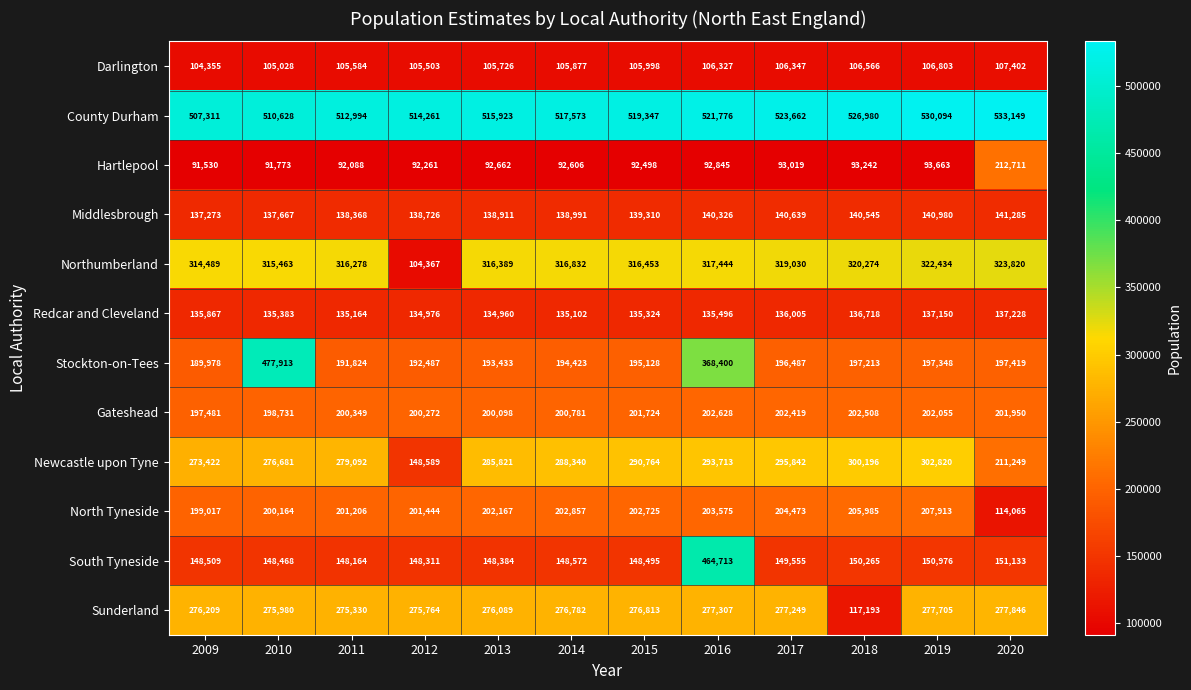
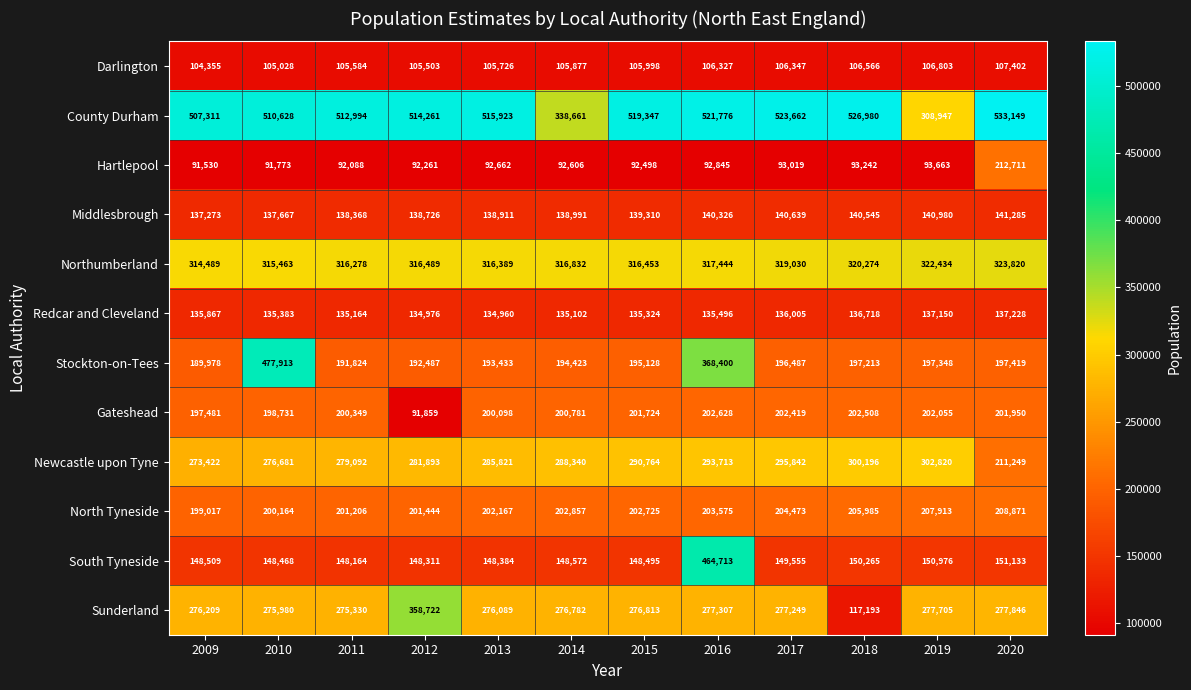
  {
    "Darlington": {
      "2009": "104,355",
      "2010": "105,028",
      "2011": "105,584",
      "2012": "105,503",
      "2013": "105,726",
      "2014": "105,877",
      "2015": "105,998",
      "2016": "106,327",
      "2017": "106,347",
      "2018": "106,566",
      "2019": "106,803",
      "2020": "107,402"
    },
    "County Durham": {
      "2009": "507,311",
      "2010": "510,628",
      "2011": "512,994",
      "2012": "514,261",
      "2013": "515,923",
-     "2014": "517,573",
+     "2014": "338,661",
      "2015": "519,347",
      "2016": "521,776",
      "2017": "523,662",
      "2018": "526,980",
-     "2019": "530,094",
+     "2019": "308,947",
      "2020": "533,149"
    },
    "Hartlepool": {
      "2009": "91,530",
      "2010": "91,773",
      "2011": "92,088",
      "2012": "92,261",
      "2013": "92,662",
      "2014": "92,606",
      "2015": "92,498",
      "2016": "92,845",
      "2017": "93,019",
      "2018": "93,242",
      "2019": "93,663",
      "2020": "212,711"
    },
    "Middlesbrough": {
      "2009": "137,273",
      "2010": "137,667",
      "2011": "138,368",
      "2012": "138,726",
      "2013": "138,911",
      "2014": "138,991",
      "2015": "139,310",
      "2016": "140,326",
      "2017": "140,639",
      "2018": "140,545",
      "2019": "140,980",
      "2020": "141,285"
    },
    "Northumberland": {
      "2009": "314,489",
      "2010": "315,463",
      "2011": "316,278",
-     "2012": "104,367",
+     "2012": "316,489",
      "2013": "316,389",
      "2014": "316,832",
      "2015": "316,453",
      "2016": "317,444",
      "2017": "319,030",
      "2018": "320,274",
      "2019": "322,434",
      "2020": "323,820"
    },
    "Redcar and Cleveland": {
      "2009": "135,867",
      "2010": "135,383",
      "2011": "135,164",
      "2012": "134,976",
      "2013": "134,960",
      "2014": "135,102",
      "2015": "135,324",
      "2016": "135,496",
      "2017": "136,005",
      "2018": "136,718",
      "2019": "137,150",
      "2020": "137,228"
    },
    "Stockton-on-Tees": {
      "2009": "189,978",
      "2010": "477,913",
      "2011": "191,824",
      "2012": "192,487",
      "2013": "193,433",
      "2014": "194,423",
      "2015": "195,128",
      "2016": "368,400",
      "2017": "196,487",
      "2018": "197,213",
      "2019": "197,348",
      "2020": "197,419"
    },
    "Gateshead": {
      "2009": "197,481",
      "2010": "198,731",
      "2011": "200,349",
-     "2012": "200,272",
+     "2012": "91,859",
      "2013": "200,098",
      "2014": "200,781",
      "2015": "201,724",
      "2016": "202,628",
      "2017": "202,419",
      "2018": "202,508",
      "2019": "202,055",
      "2020": "201,950"
    },
    "Newcastle upon Tyne": {
      "2009": "273,422",
      "2010": "276,681",
      "2011": "279,092",
-     "2012": "148,589",
+     "2012": "281,893",
      "2013": "285,821",
      "2014": "288,340",
      "2015": "290,764",
      "2016": "293,713",
      "2017": "295,842",
      "2018": "300,196",
      "2019": "302,820",
      "2020": "211,249"
    },
    "North Tyneside": {
      "2009": "199,017",
      "2010": "200,164",
      "2011": "201,206",
      "2012": "201,444",
      "2013": "202,167",
      "2014": "202,857",
      "2015": "202,725",
      "2016": "203,575",
      "2017": "204,473",
      "2018": "205,985",
      "2019": "207,913",
-     "2020": "114,065"
+     "2020": "208,871"
    },
    "South Tyneside": {
      "2009": "148,509",
      "2010": "148,468",
      "2011": "148,164",
      "2012": "148,311",
      "2013": "148,384",
      "2014": "148,572",
      "2015": "148,495",
      "2016": "464,713",
      "2017": "149,555",
      "2018": "150,265",
      "2019": "150,976",
      "2020": "151,133"
    },
    "Sunderland": {
      "2009": "276,209",
      "2010": "275,980",
      "2011": "275,330",
-     "2012": "275,764",
+     "2012": "358,722",
      "2013": "276,089",
      "2014": "276,782",
      "2015": "276,813",
      "2016": "277,307",
      "2017": "277,249",
      "2018": "117,193",
      "2019": "277,705",
      "2020": "277,846"
    }
  }
